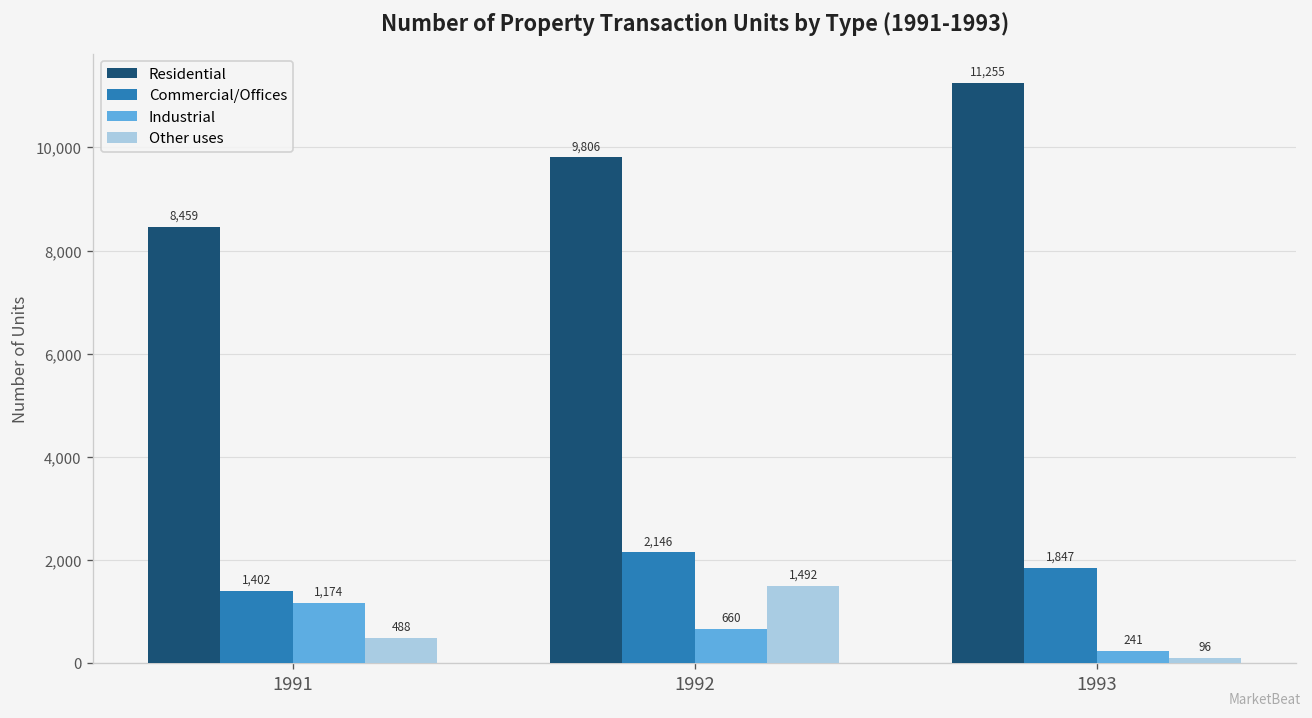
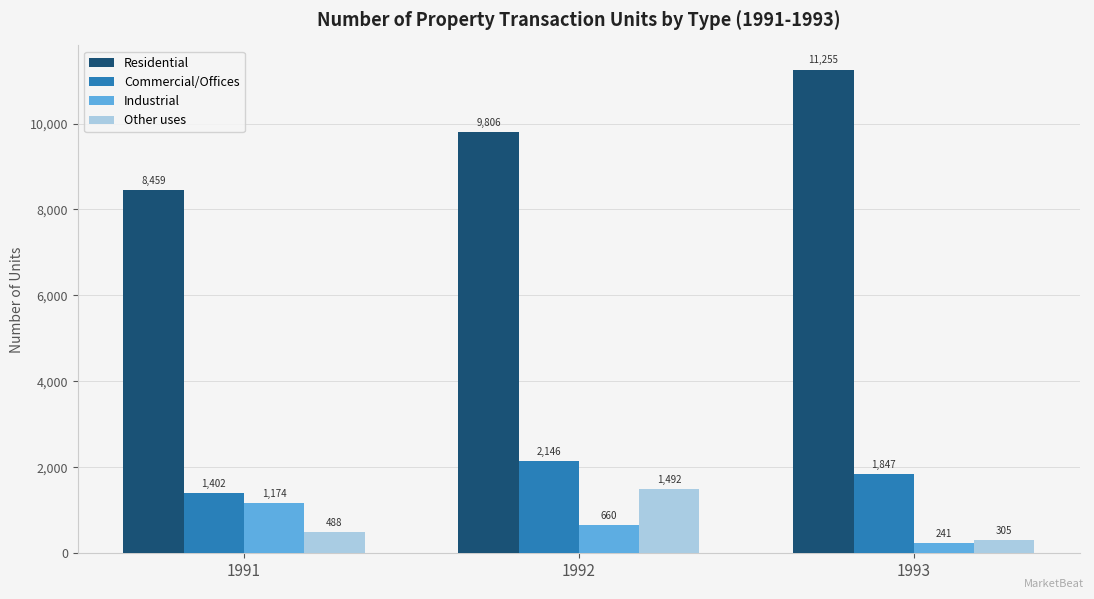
  {
    "Residential": {
      "1991": "8,459",
      "1992": "9,806",
      "1993": "11,255"
    },
    "Commercial/Offices": {
      "1991": "1,402",
      "1992": "2,146",
      "1993": "1,847"
    },
    "Industrial": {
      "1991": "1,174",
      "1992": "660",
      "1993": "241"
    },
    "Other uses": {
      "1991": "488",
      "1992": "1,492",
-     "1993": "96"
+     "1993": "305"
    }
  }
